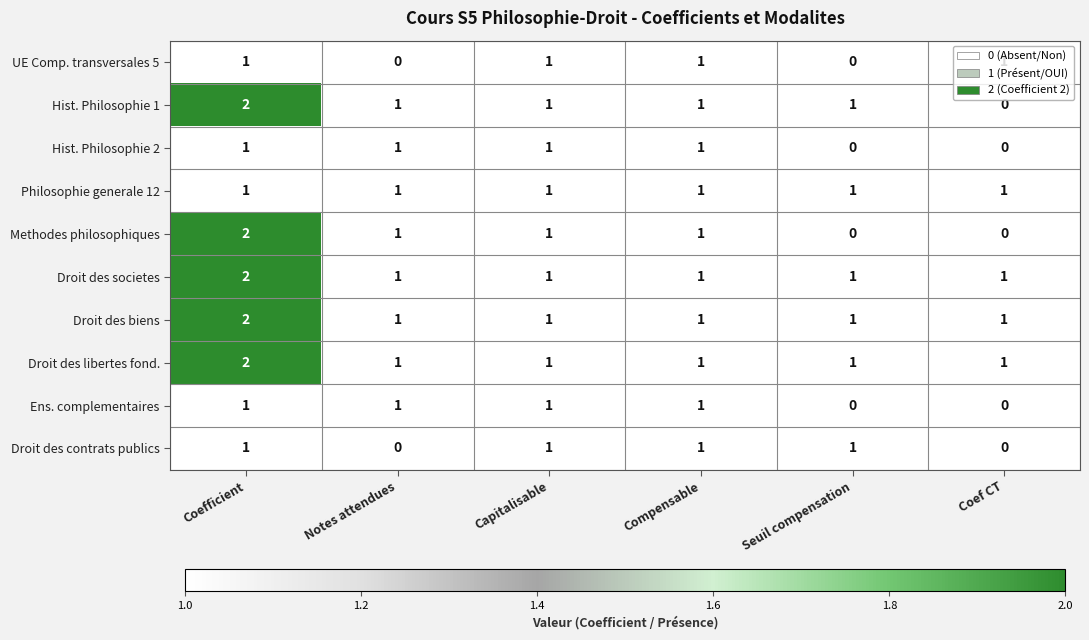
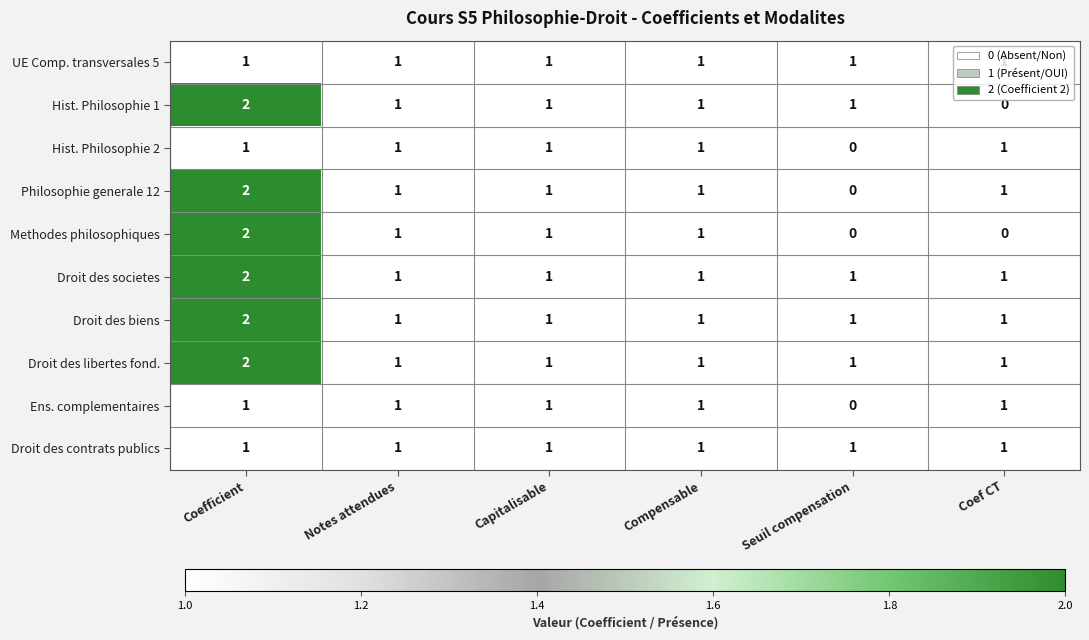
  {
    "UE Comp. transversales 5": {
      "Coefficient": 1,
-     "Notes attendues": 0,
+     "Notes attendues": 1,
      "Capitalisable": 1,
      "Compensable": 1,
-     "Seuil compensation": 0
+     "Seuil compensation": 1
    },
    "Hist. Philosophie 1": {
      "Coefficient": 2,
      "Notes attendues": 1,
      "Capitalisable": 1,
      "Compensable": 1,
      "Seuil compensation": 1
    },
    "Hist. Philosophie 2": {
      "Coefficient": 1,
      "Notes attendues": 1,
      "Capitalisable": 1,
      "Compensable": 1,
      "Seuil compensation": 0,
-     "Coef CT": 0
+     "Coef CT": 1
    },
    "Philosophie generale 12": {
-     "Coefficient": 1,
+     "Coefficient": 2,
      "Notes attendues": 1,
      "Capitalisable": 1,
      "Compensable": 1,
-     "Seuil compensation": 1,
+     "Seuil compensation": 0,
      "Coef CT": 1
    },
    "Methodes philosophiques": {
      "Coefficient": 2,
      "Notes attendues": 1,
      "Capitalisable": 1,
      "Compensable": 1,
      "Seuil compensation": 0,
      "Coef CT": 0
    },
    "Droit des societes": {
      "Coefficient": 2,
      "Notes attendues": 1,
      "Capitalisable": 1,
      "Compensable": 1,
      "Seuil compensation": 1,
      "Coef CT": 1
    },
    "Droit des biens": {
      "Coefficient": 2,
      "Notes attendues": 1,
      "Capitalisable": 1,
      "Compensable": 1,
      "Seuil compensation": 1,
      "Coef CT": 1
    },
    "Droit des libertes fond.": {
      "Coefficient": 2,
      "Notes attendues": 1,
      "Capitalisable": 1,
      "Compensable": 1,
      "Seuil compensation": 1,
      "Coef CT": 1
    },
    "Ens. complementaires": {
      "Coefficient": 1,
      "Notes attendues": 1,
      "Capitalisable": 1,
      "Compensable": 1,
      "Seuil compensation": 0,
-     "Coef CT": 0
+     "Coef CT": 1
    },
    "Droit des contrats publics": {
      "Coefficient": 1,
-     "Notes attendues": 0,
+     "Notes attendues": 1,
      "Capitalisable": 1,
      "Compensable": 1,
      "Seuil compensation": 1,
-     "Coef CT": 0
+     "Coef CT": 1
    }
  }
